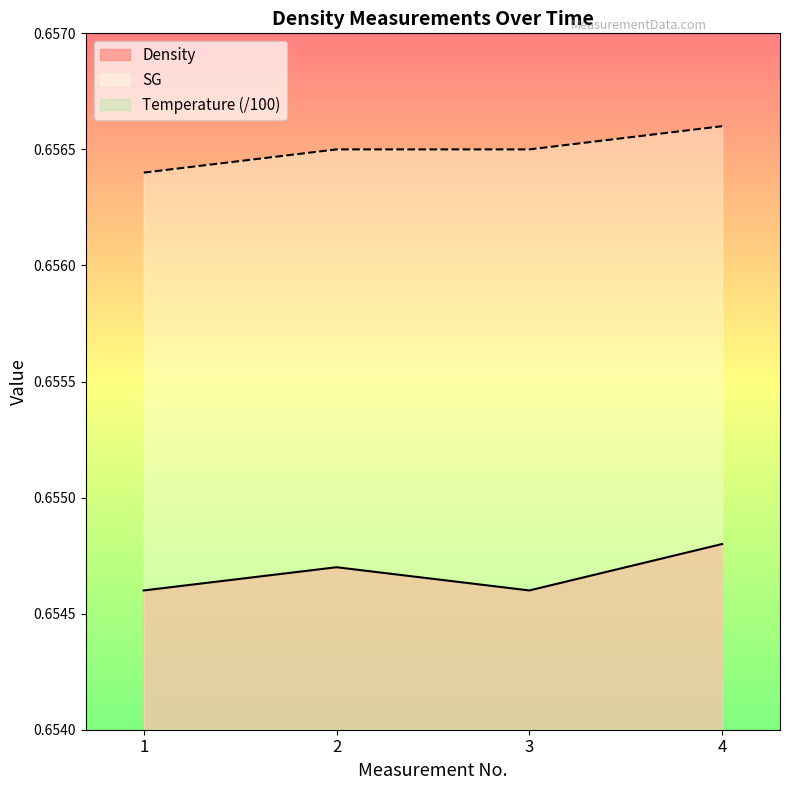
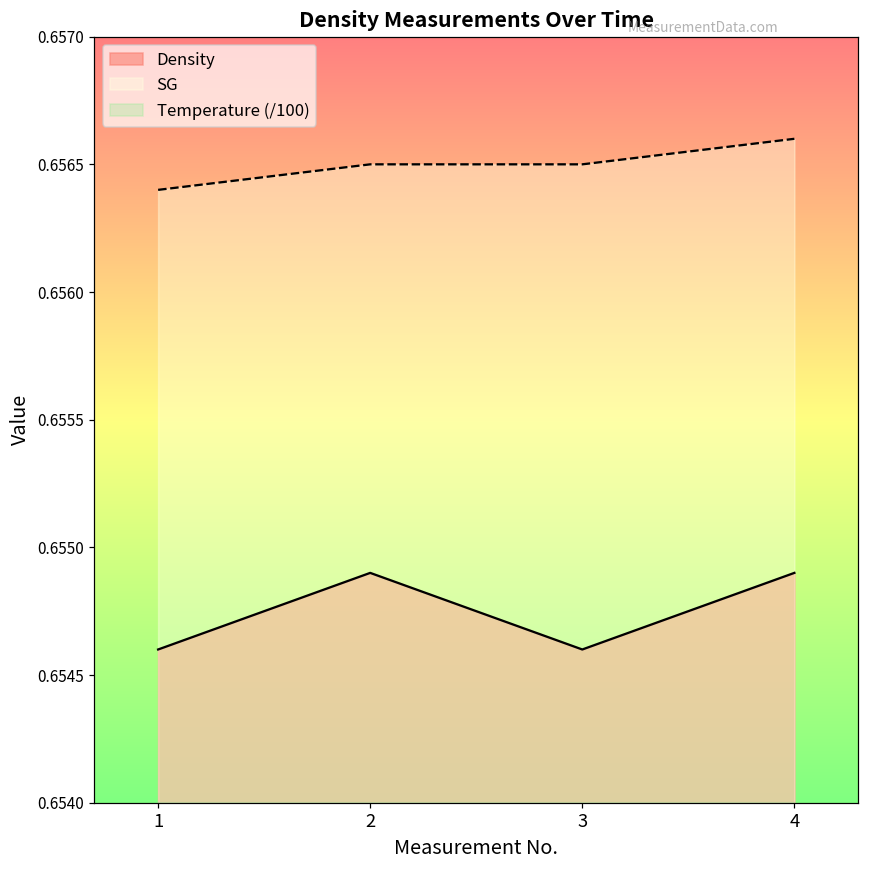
  {
    "Density": {
      "1": 0.6546,
-     "2": 0.6547,
+     "2": 0.6549,
      "3": 0.6546,
-     "4": 0.6548
+     "4": 0.6549
    }
  }
